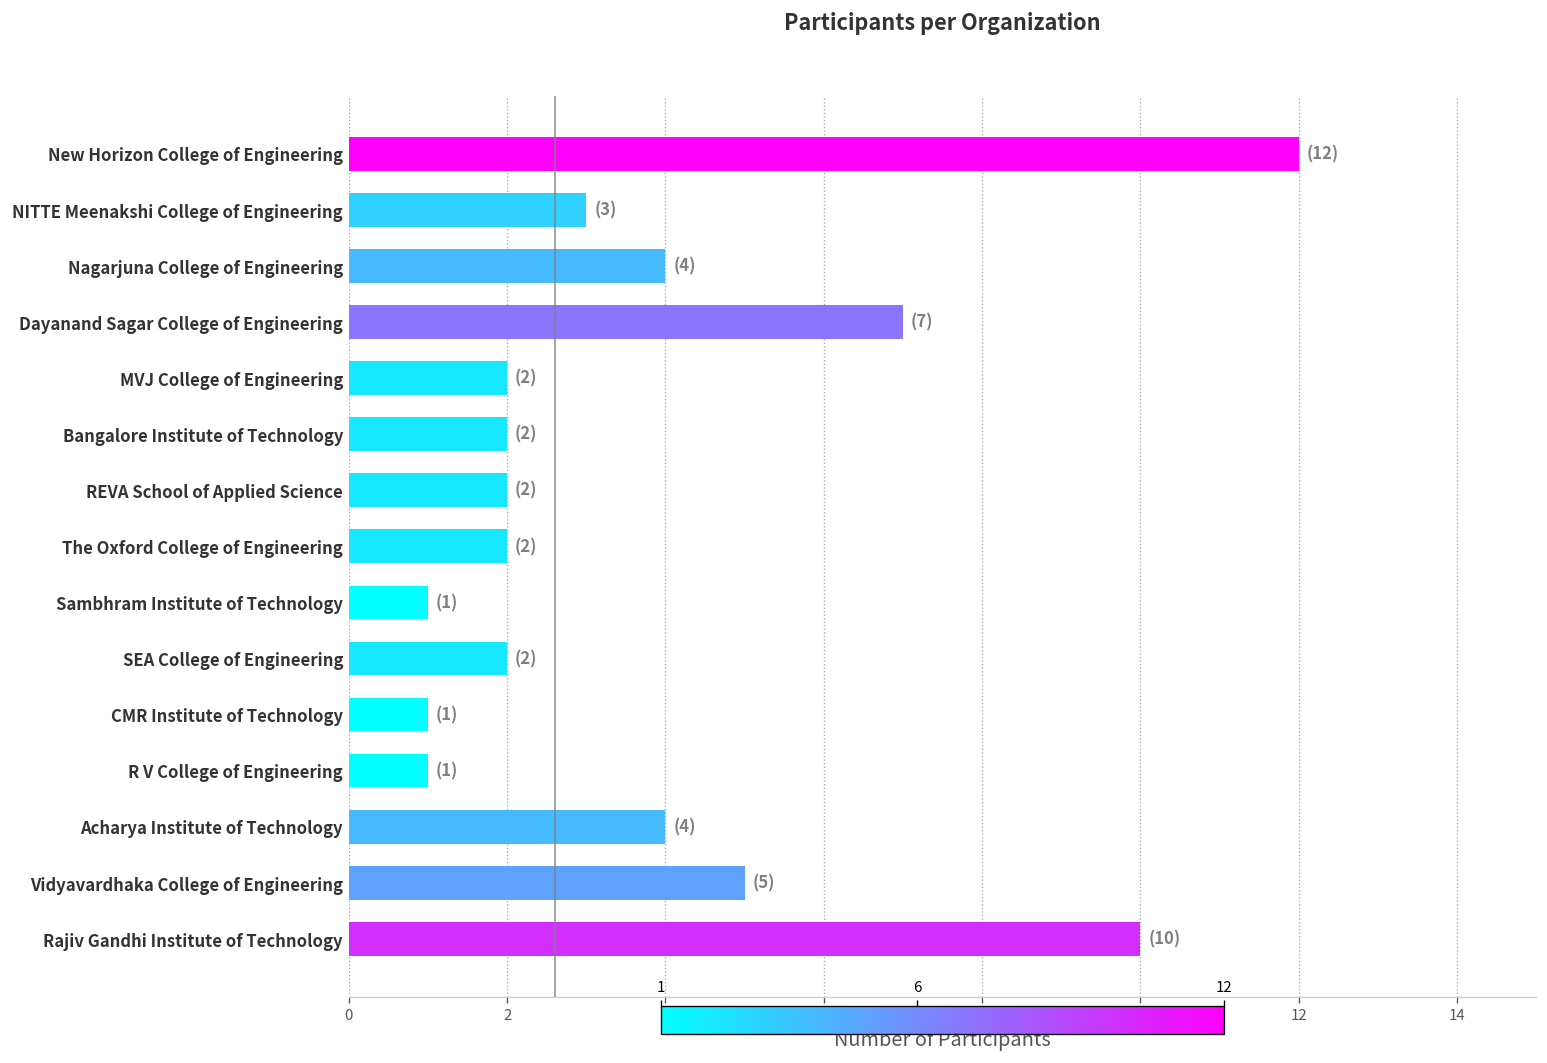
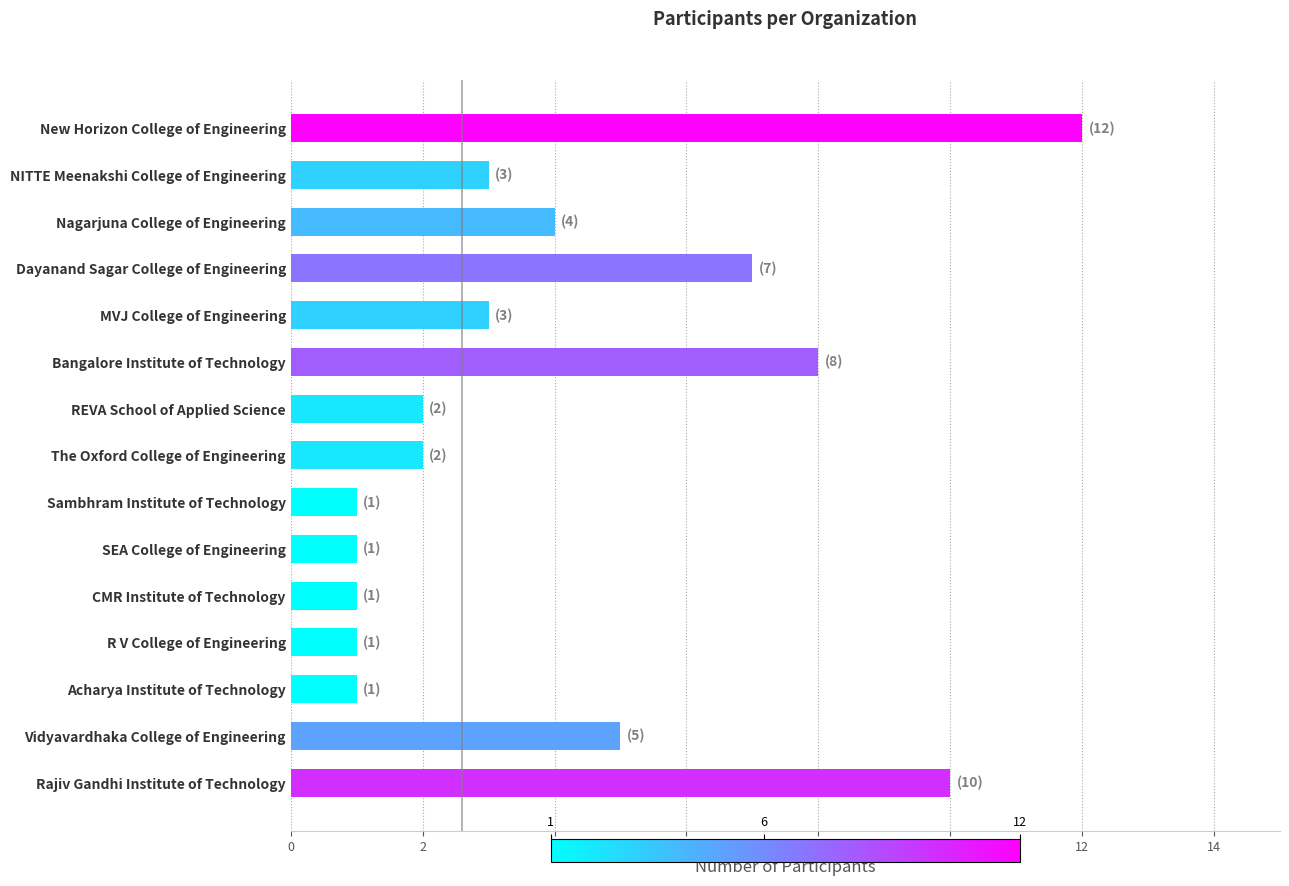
  {
    "New Horizon College of Engineering": "(12)",
    "NITTE Meenakshi College of Engineering": "(3)",
    "Nagarjuna College of Engineering": "(4)",
    "Dayanand Sagar College of Engineering": "(7)",
-   "MVJ College of Engineering": "(2)",
-   "Bangalore Institute of Technology": "(2)",
+   "MVJ College of Engineering": "(3)",
+   "Bangalore Institute of Technology": "(8)",
    "REVA School of Applied Science": "(2)",
    "The Oxford College of Engineering": "(2)",
    "Sambhram Institute of Technology": "(1)",
-   "SEA College of Engineering": "(2)",
+   "SEA College of Engineering": "(1)",
    "CMR Institute of Technology": "(1)",
    "R V College of Engineering": "(1)",
-   "Acharya Institute of Technology": "(4)",
+   "Acharya Institute of Technology": "(1)",
    "Vidyavardhaka College of Engineering": "(5)",
    "Rajiv Gandhi Institute of Technology": "(10)"
  }
